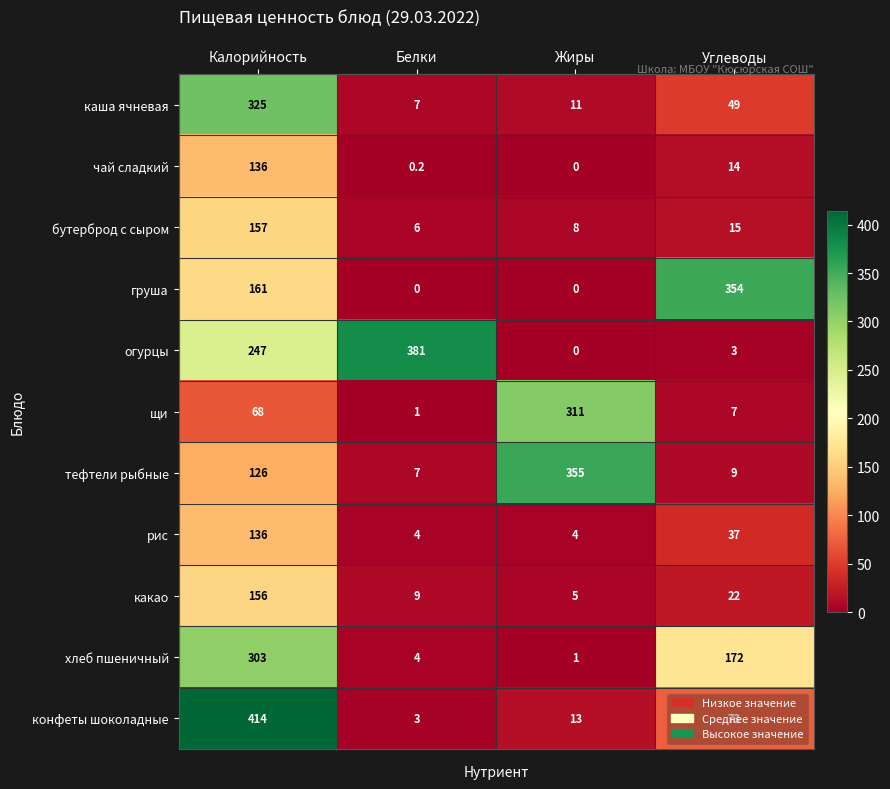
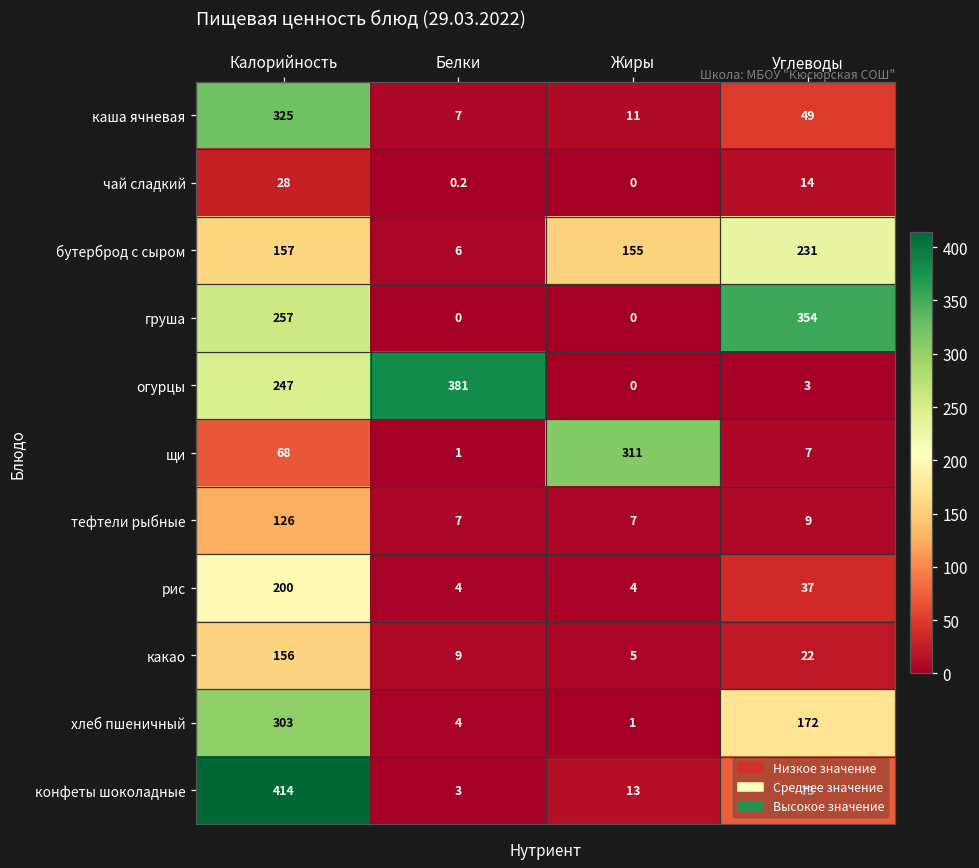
  {
    "каша ячневая": {
      "Калорийность": 325,
      "Белки": 7,
      "Жиры": 11,
      "Углеводы": 49
    },
    "чай сладкий": {
-     "Калорийность": 136,
+     "Калорийность": 28,
      "Белки": 0.2,
      "Жиры": 0,
      "Углеводы": 14
    },
    "бутерброд с сыром": {
      "Калорийность": 157,
      "Белки": 6,
-     "Жиры": 8,
-     "Углеводы": 15
+     "Жиры": 155,
+     "Углеводы": 231
    },
    "груша": {
-     "Калорийность": 161,
+     "Калорийность": 257,
      "Белки": 0,
      "Жиры": 0,
      "Углеводы": 354
    },
    "огурцы": {
      "Калорийность": 247,
      "Белки": 381,
      "Жиры": 0,
      "Углеводы": 3
    },
    "щи": {
      "Калорийность": 68,
      "Белки": 1,
      "Жиры": 311,
      "Углеводы": 7
    },
    "тефтели рыбные": {
      "Калорийность": 126,
      "Белки": 7,
-     "Жиры": 355,
+     "Жиры": 7,
      "Углеводы": 9
    },
    "рис": {
-     "Калорийность": 136,
+     "Калорийность": 200,
      "Белки": 4,
      "Жиры": 4,
      "Углеводы": 37
    },
    "какао": {
      "Калорийность": 156,
      "Белки": 9,
      "Жиры": 5,
      "Углеводы": 22
    },
    "хлеб пшеничный": {
      "Калорийность": 303,
      "Белки": 4,
      "Жиры": 1,
      "Углеводы": 172
    },
    "конфеты шоколадные": {
      "Калорийность": 414,
      "Белки": 3,
      "Жиры": 13
    }
  }
